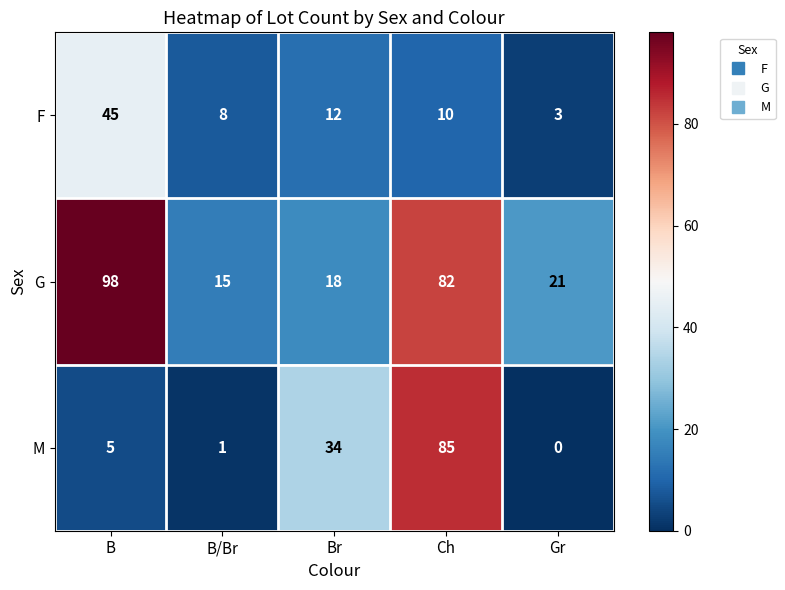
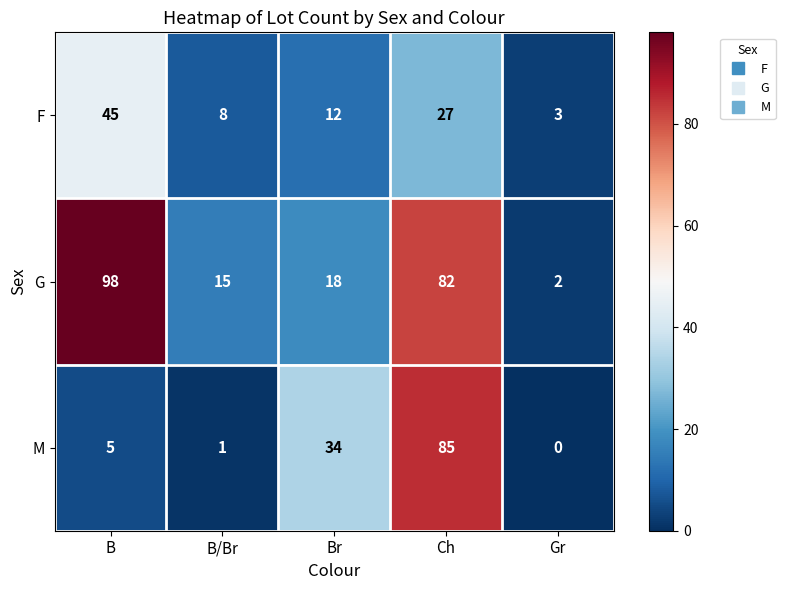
  {
    "F": {
      "B": 45,
      "B/Br": 8,
      "Br": 12,
-     "Ch": 10,
+     "Ch": 27,
      "Gr": 3
    },
    "G": {
      "B": 98,
      "B/Br": 15,
      "Br": 18,
      "Ch": 82,
-     "Gr": 21
+     "Gr": 2
    },
    "M": {
      "B": 5,
      "B/Br": 1,
      "Br": 34,
      "Ch": 85,
      "Gr": 0
    }
  }
